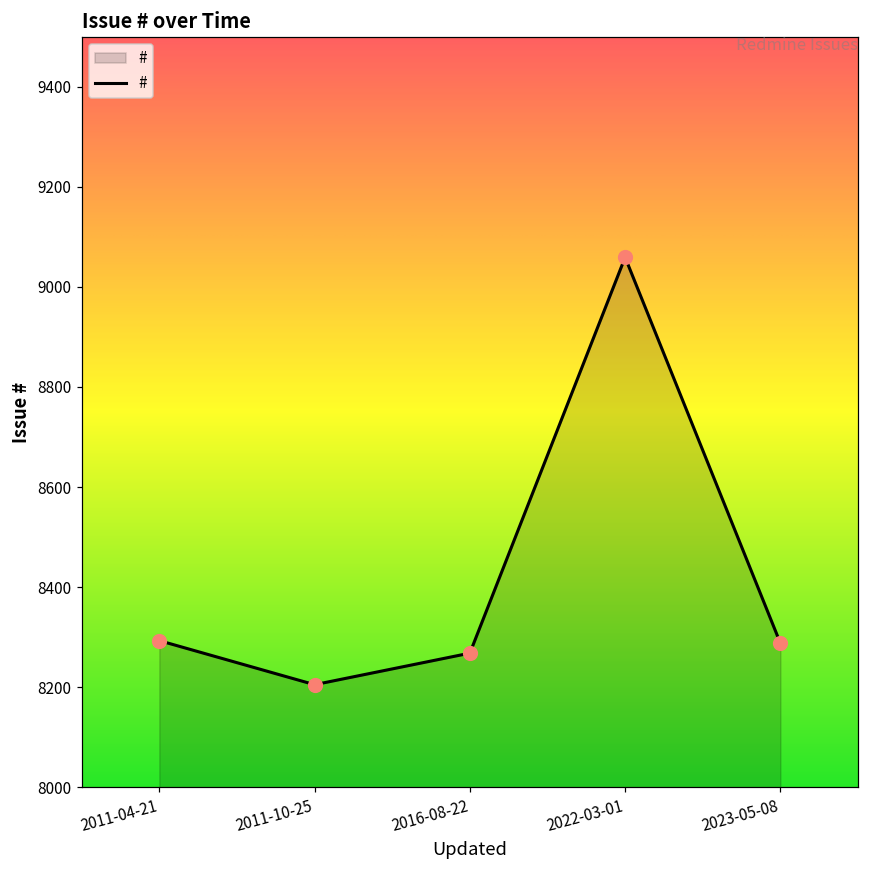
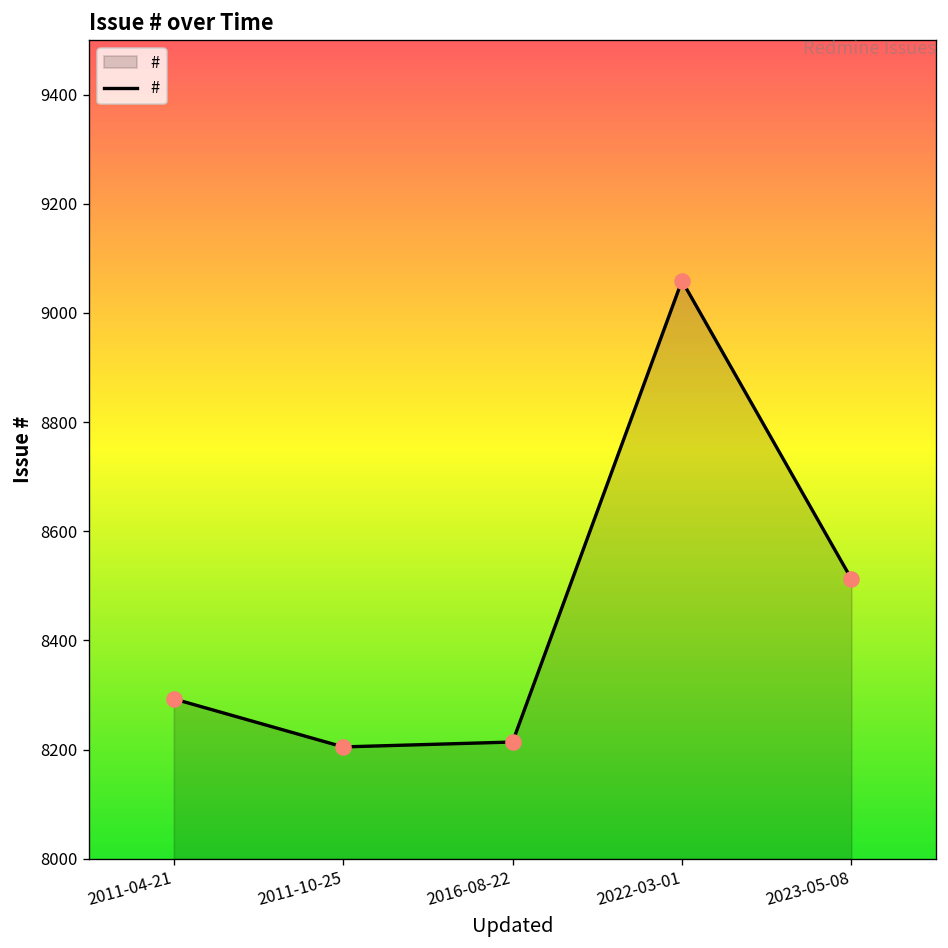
  {
    "2011-04-21": 8290,
    "2011-10-25": 8210,
-   "2016-08-22": 8270,
+   "2016-08-22": 8210,
    "2022-03-01": 9060,
-   "2023-05-08": 8290
+   "2023-05-08": 8510
  }
